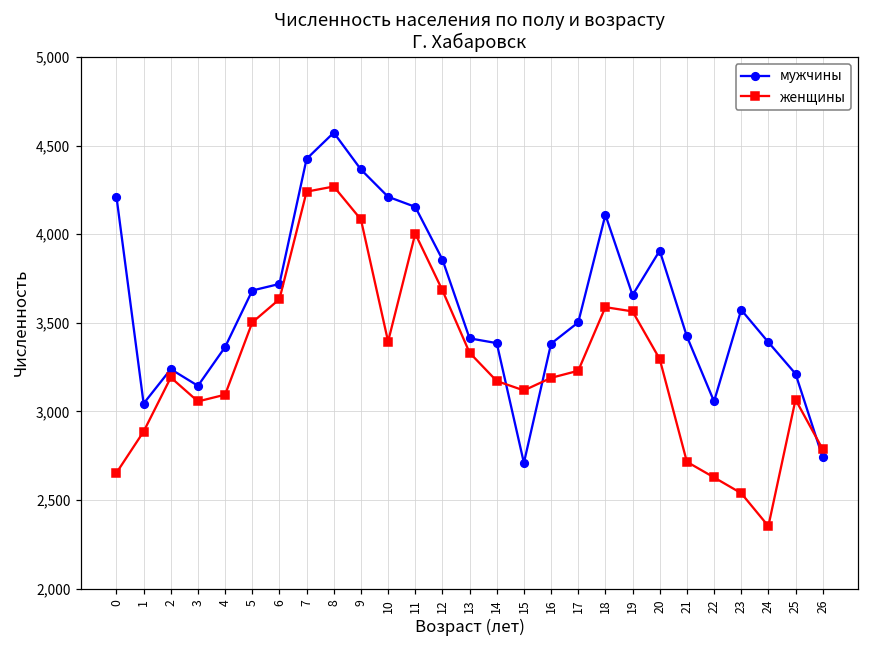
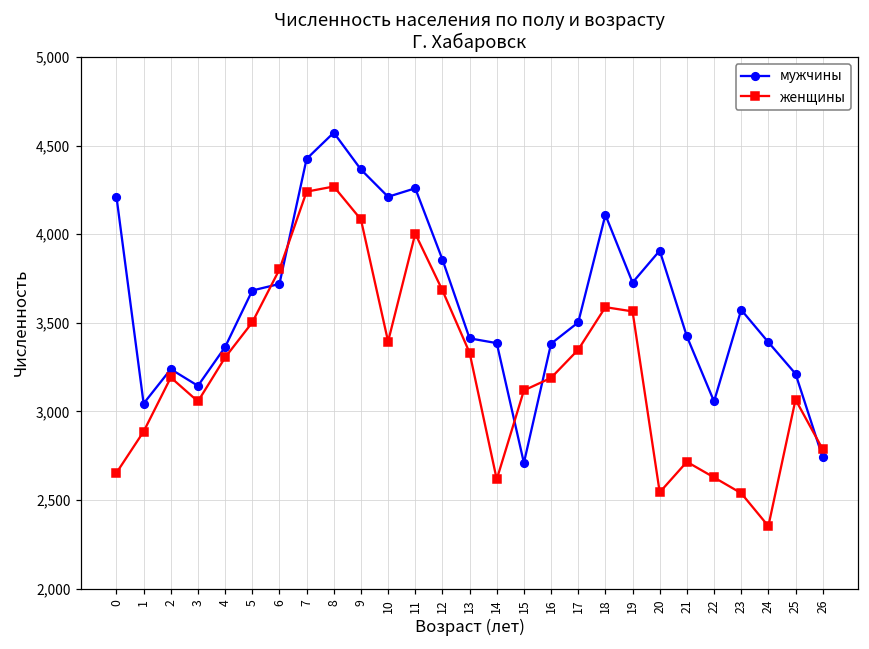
  {
    "мужчины": {
      "0": "4,210",
      "1": "3,040",
      "2": "3,240",
      "3": "3,140",
      "4": "3,360",
      "5": "3,680",
      "6": "3,720",
      "7": "4,430",
      "8": "4,570",
      "9": "4,370",
      "10": "4,210",
-     "11": "4,150",
+     "11": "4,260",
      "12": "3,860",
      "13": "3,410",
      "14": "3,390",
      "15": "2,710",
      "16": "3,380",
      "17": "3,500",
      "18": "4,110",
-     "19": "3,660",
+     "19": "3,730",
      "20": "3,910",
      "21": "3,420",
      "22": "3,060",
      "23": "3,570",
      "24": "3,390",
      "25": "3,210",
      "26": "2,740"
    },
    "женщины": {
      "0": "2,650",
      "1": "2,890",
      "2": "3,190",
      "3": "3,060",
-     "4": "3,090",
+     "4": "3,300",
      "5": "3,500",
-     "6": "3,630",
+     "6": "3,800",
      "7": "4,240",
      "8": "4,270",
      "9": "4,080",
      "10": "3,390",
      "11": "4,000",
      "12": "3,680",
      "13": "3,330",
-     "14": "3,170",
+     "14": "2,620",
      "15": "3,120",
      "16": "3,190",
-     "17": "3,230",
+     "17": "3,350",
      "18": "3,590",
      "19": "3,560",
-     "20": "3,300",
+     "20": "2,540",
      "21": "2,720",
      "22": "2,630",
      "23": "2,540",
      "24": "2,350",
      "25": "3,070",
      "26": "2,790"
    }
  }
